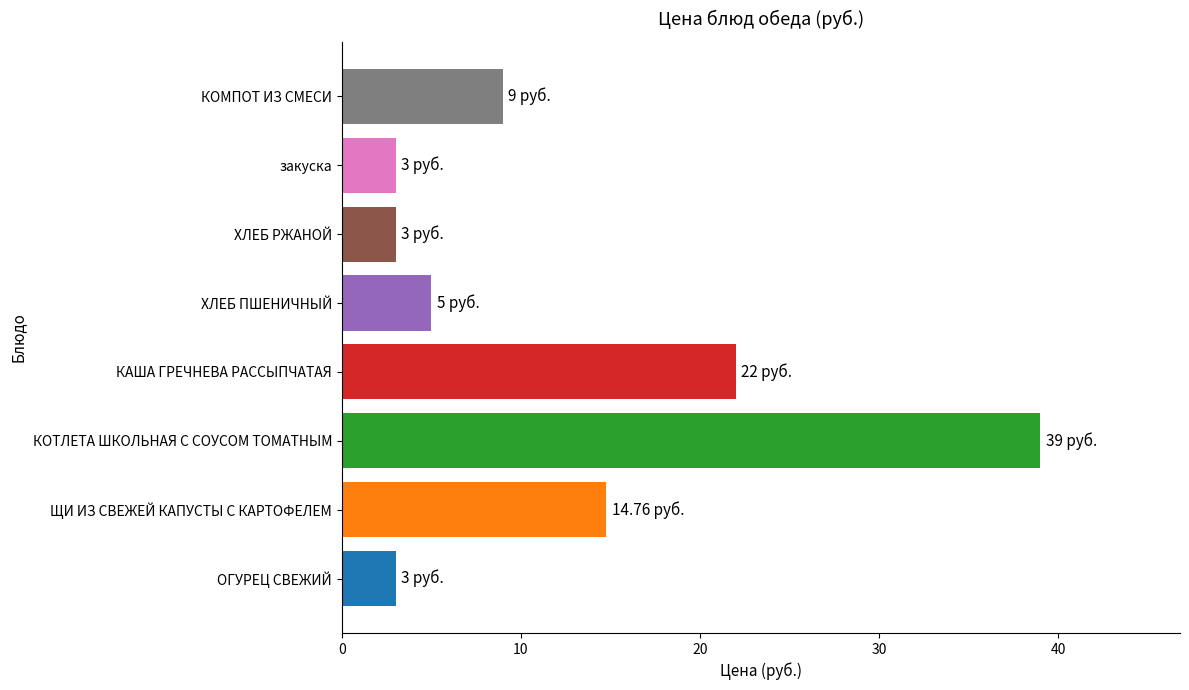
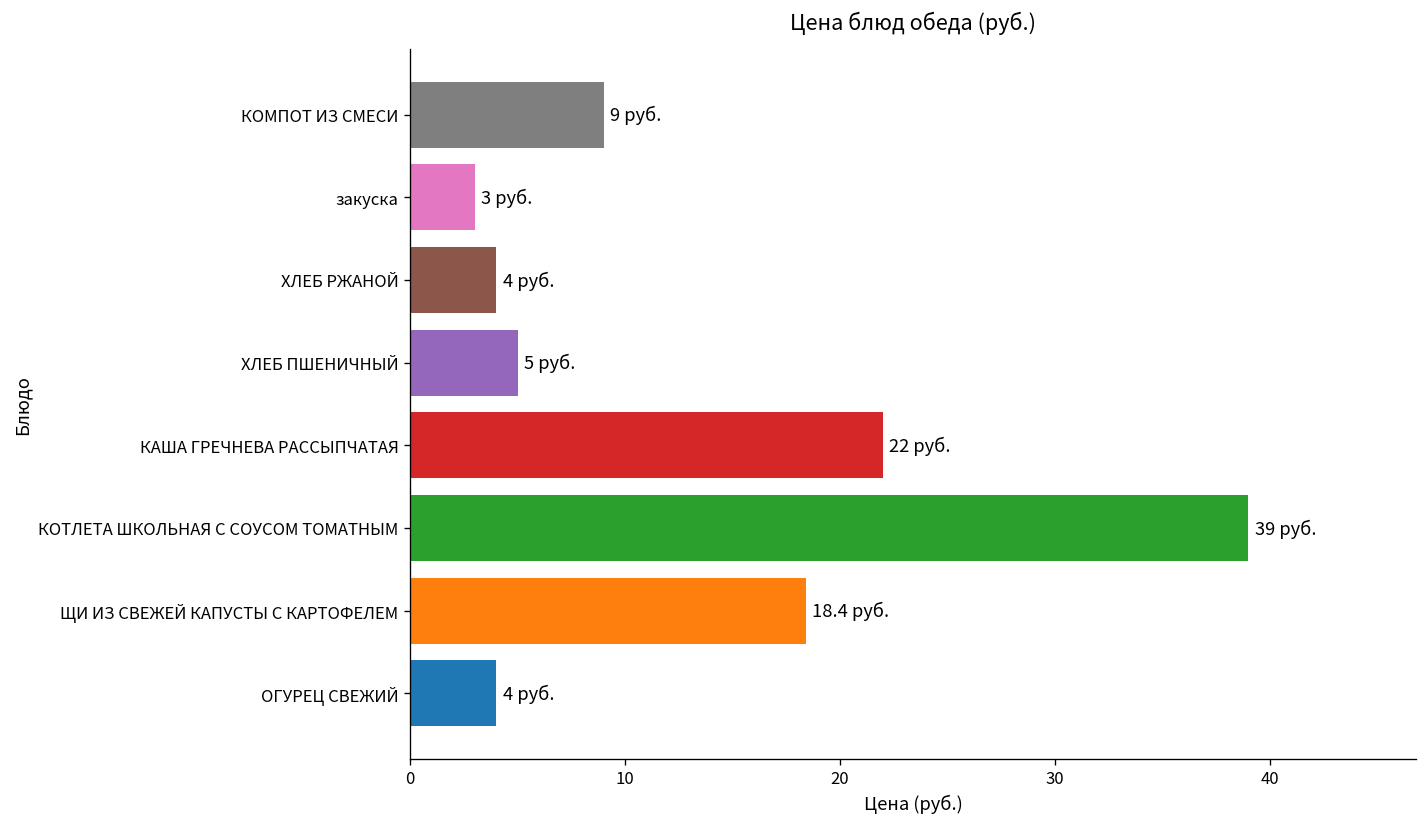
  {
    "КОМПОТ ИЗ СМЕСИ": 9,
    "закуска": 3,
-   "ХЛЕБ РЖАНОЙ": 3,
+   "ХЛЕБ РЖАНОЙ": 4,
    "ХЛЕБ ПШЕНИЧНЫЙ": 5,
    "КАША ГРЕЧНЕВА РАССЫПЧАТАЯ": 22,
    "КОТЛЕТА ШКОЛЬНАЯ С СОУСОМ ТОМАТНЫМ": 39,
-   "ЩИ ИЗ СВЕЖЕЙ КАПУСТЫ С КАРТОФЕЛЕМ": 14.76,
-   "ОГУРЕЦ СВЕЖИЙ": 3
+   "ЩИ ИЗ СВЕЖЕЙ КАПУСТЫ С КАРТОФЕЛЕМ": 18.4,
+   "ОГУРЕЦ СВЕЖИЙ": 4
  }
